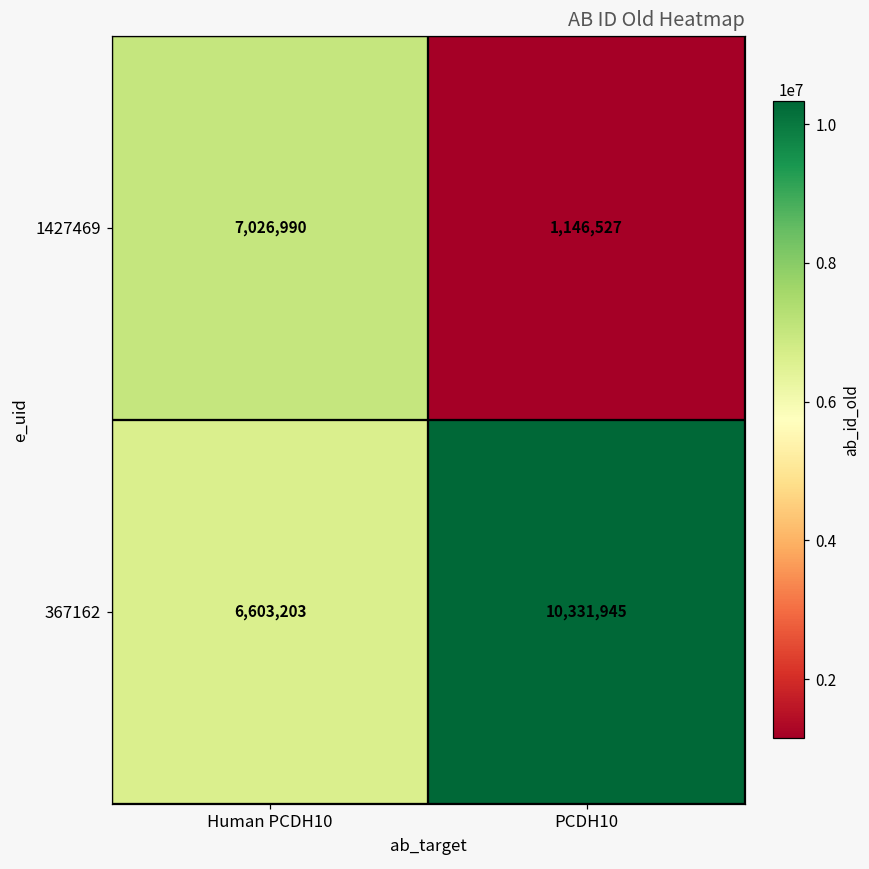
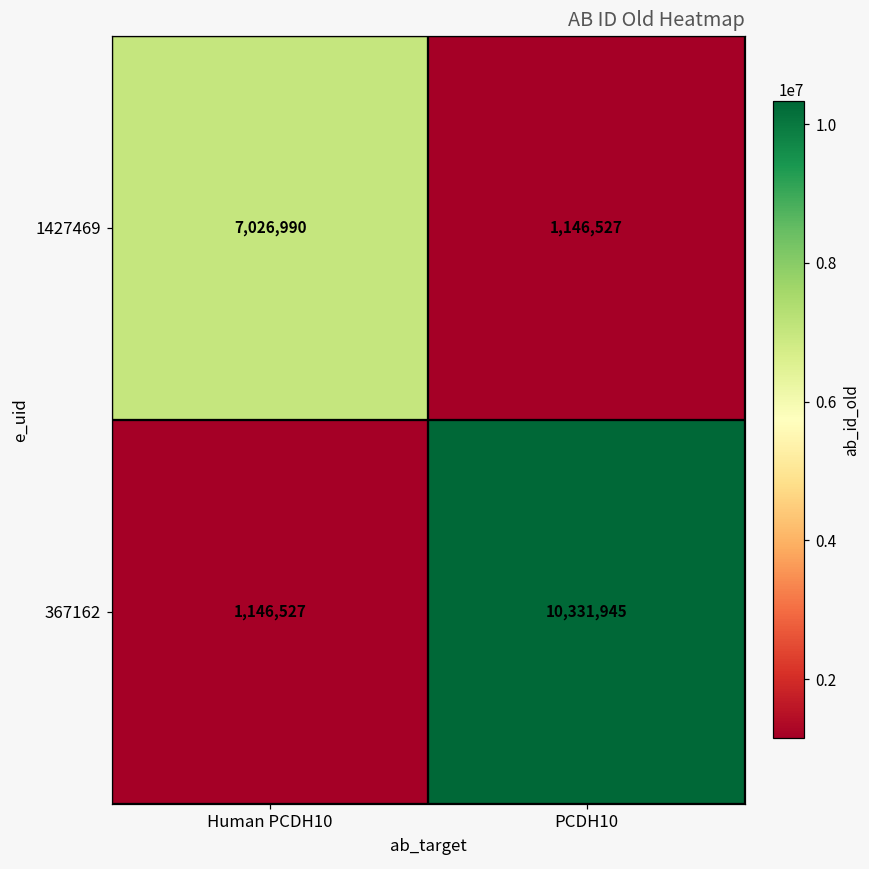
  {
    "1427469": {
      "Human PCDH10": "7,026,990",
      "PCDH10": "1,146,527"
    },
    "367162": {
-     "Human PCDH10": "6,603,203",
+     "Human PCDH10": "1,146,527",
      "PCDH10": "10,331,945"
    }
  }
